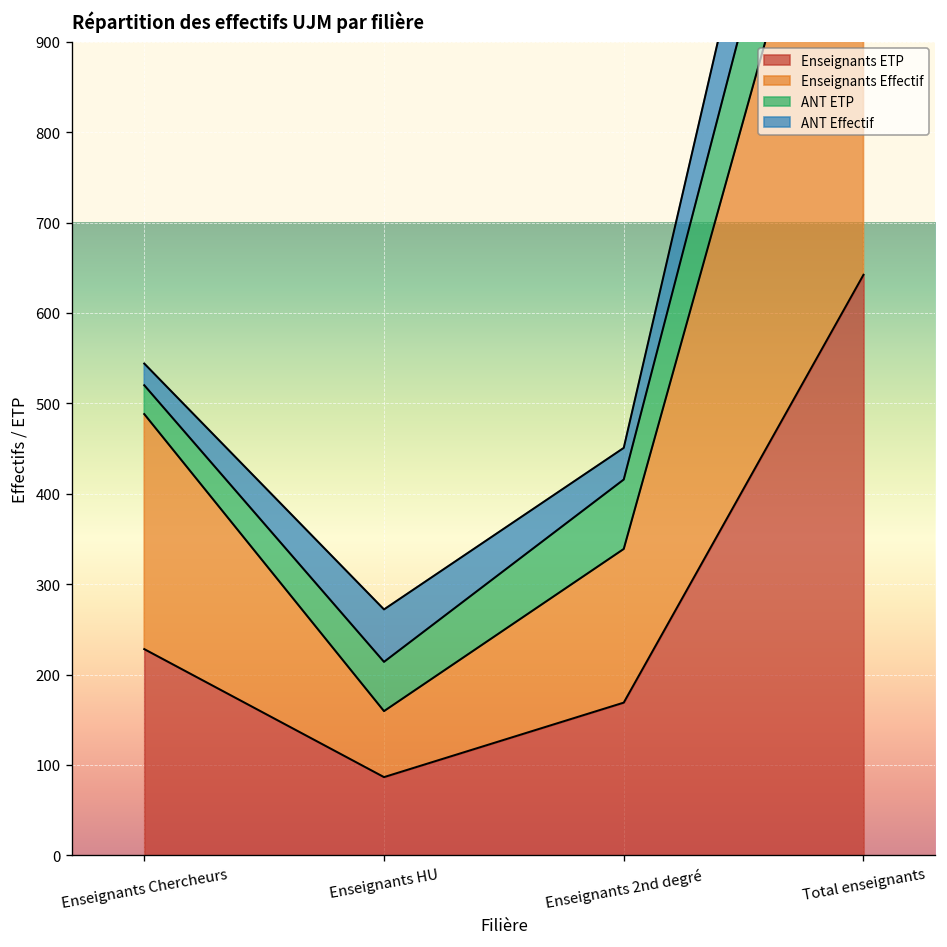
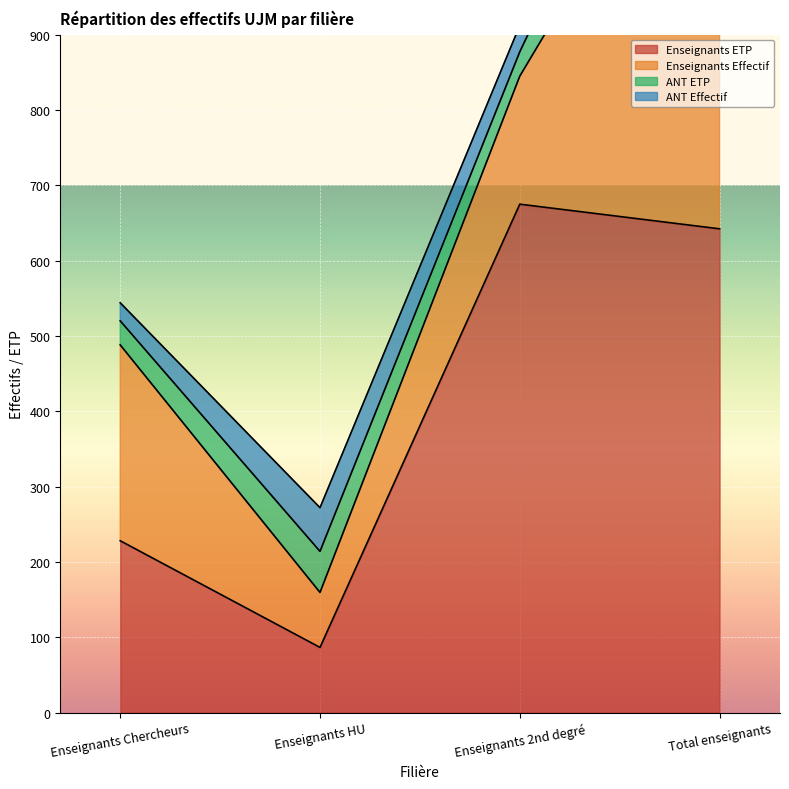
  {
    "Enseignants ETP": {
      "Enseignants Chercheurs": 230,
      "Enseignants HU": 90,
-     "Enseignants 2nd degré": 170,
+     "Enseignants 2nd degré": 670,
      "Total enseignants": 640
    },
    "Enseignants Effectif": {
      "Enseignants Chercheurs": 260,
      "Enseignants HU": 70,
      "Enseignants 2nd degré": 170
    },
    "ANT ETP": {
      "Enseignants Chercheurs": 30,
      "Enseignants HU": 50,
-     "Enseignants 2nd degré": 80
+     "Enseignants 2nd degré": 30
    },
    "ANT Effectif": {
      "Enseignants Chercheurs": 20,
      "Enseignants HU": 60
    }
  }
